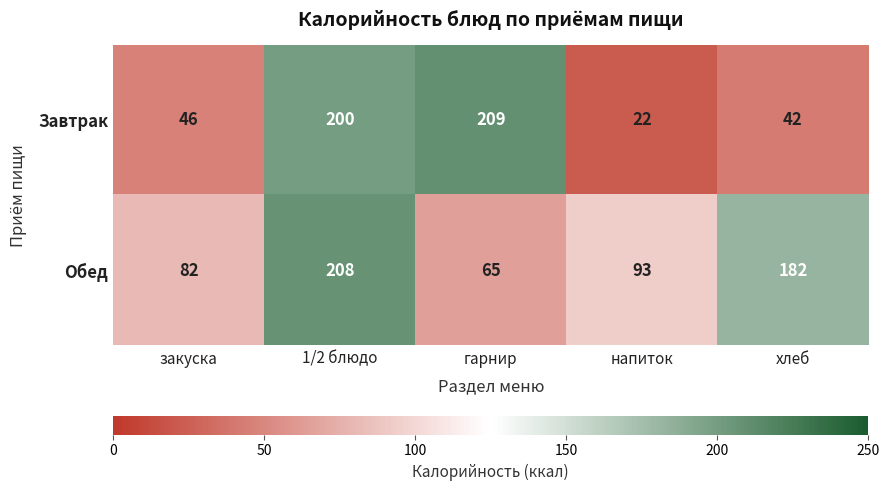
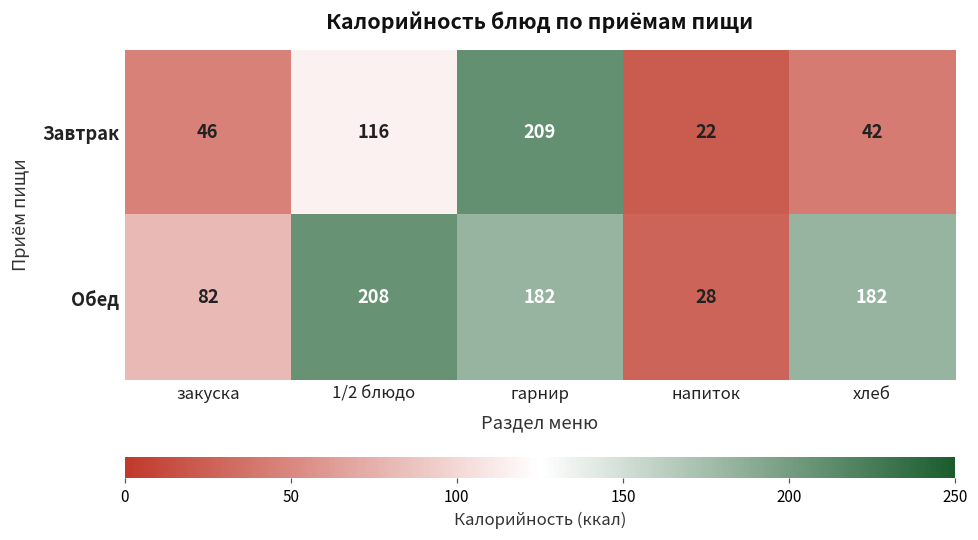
  {
    "Завтрак": {
      "закуска": 46,
-     "1/2 блюдо": 200,
+     "1/2 блюдо": 116,
      "гарнир": 209,
      "напиток": 22,
      "хлеб": 42
    },
    "Обед": {
      "закуска": 82,
      "1/2 блюдо": 208,
-     "гарнир": 65,
-     "напиток": 93,
+     "гарнир": 182,
+     "напиток": 28,
      "хлеб": 182
    }
  }
